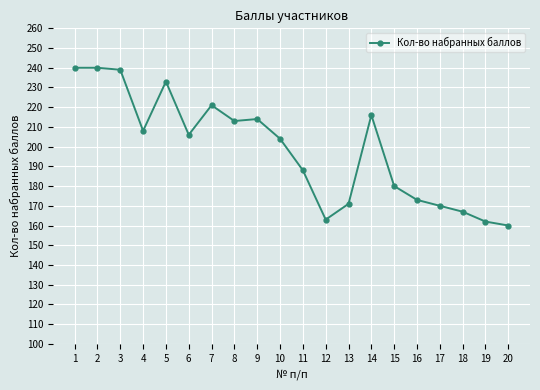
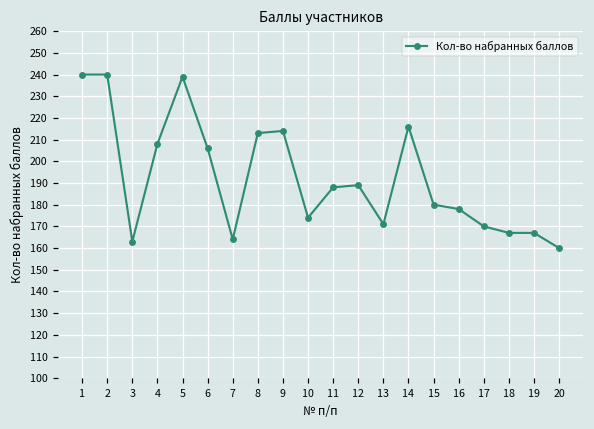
  {
    "1": 240,
    "2": 240,
-   "3": 239,
+   "3": 163,
    "4": 208,
-   "5": 233,
+   "5": 239,
    "6": 206,
-   "7": 221,
+   "7": 164,
    "8": 213,
    "9": 214,
-   "10": 204,
+   "10": 174,
    "11": 188,
-   "12": 163,
+   "12": 189,
    "13": 171,
    "14": 216,
    "15": 180,
-   "16": 173,
+   "16": 178,
    "17": 170,
    "18": 167,
-   "19": 162,
+   "19": 167,
    "20": 160
  }
